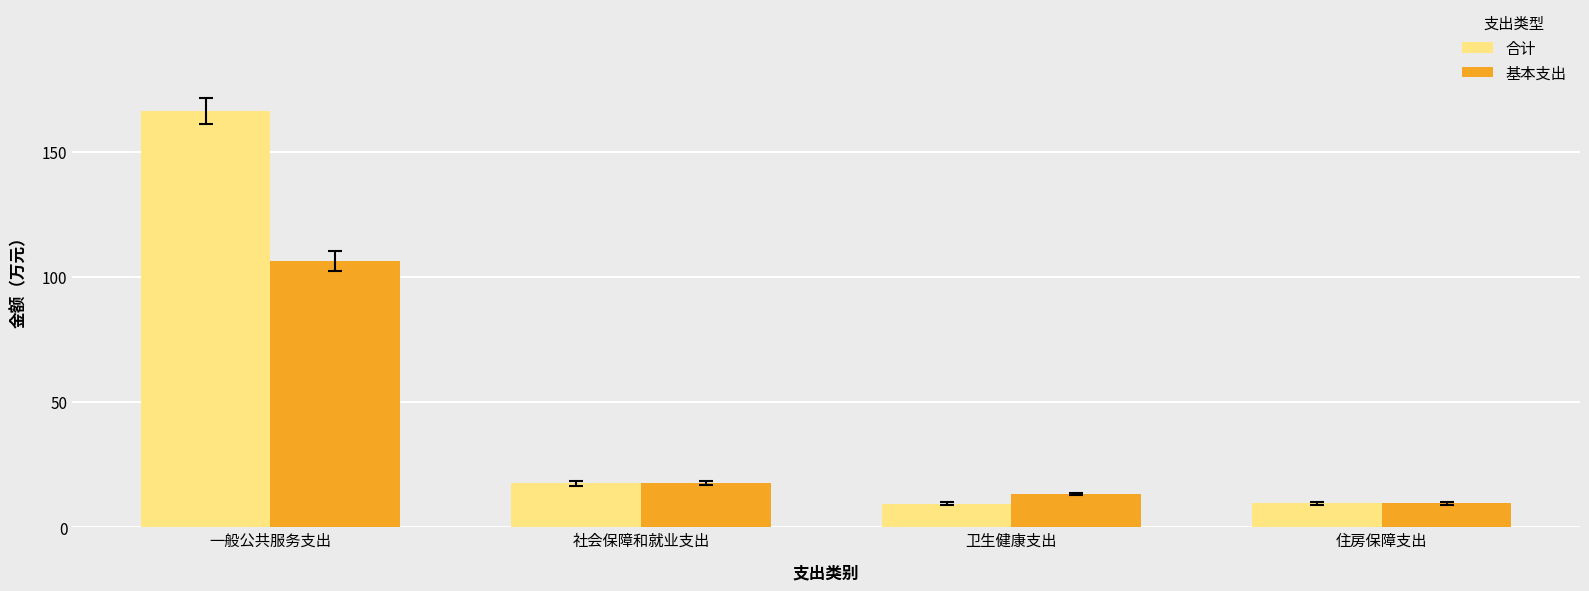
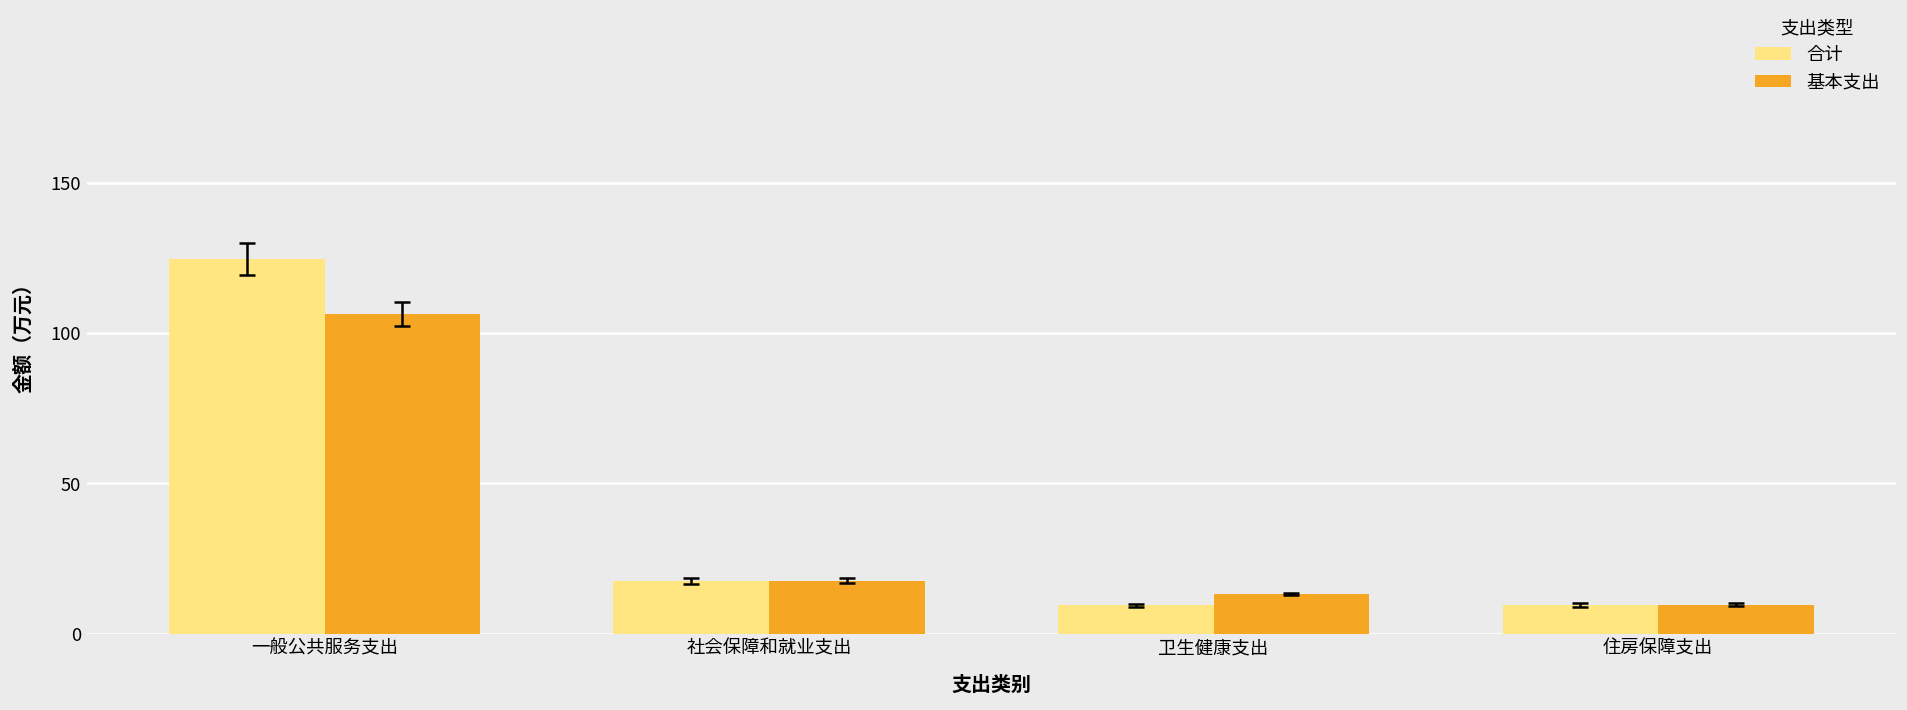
  {
    "合计": {
-     "一般公共服务支出": 166,
+     "一般公共服务支出": 125,
      "社会保障和就业支出": 18,
      "卫生健康支出": 9,
      "住房保障支出": 10
    },
    "基本支出": {
      "一般公共服务支出": 106,
      "社会保障和就业支出": 18,
      "卫生健康支出": 13,
      "住房保障支出": 10
    }
  }
